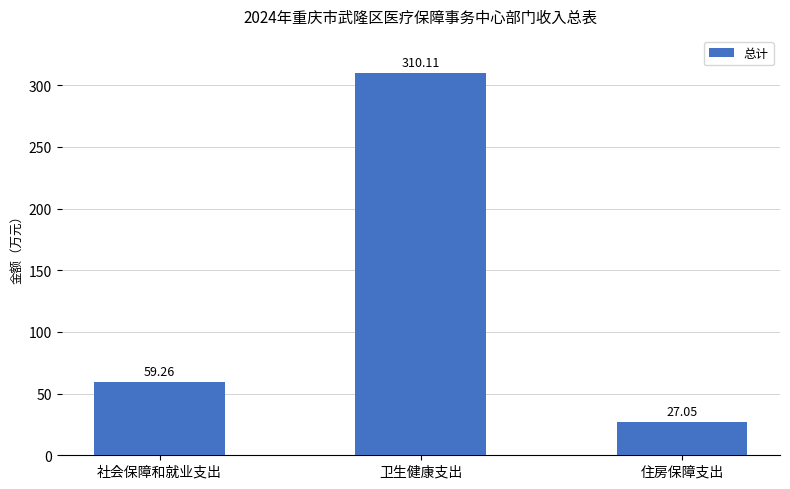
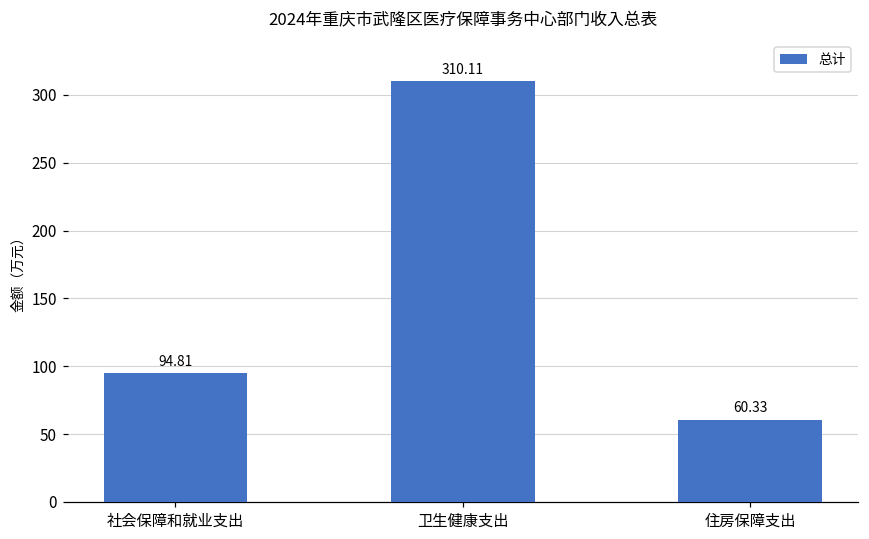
  {
-   "社会保障和就业支出": 59.26,
+   "社会保障和就业支出": 94.81,
    "卫生健康支出": 310.11,
-   "住房保障支出": 27.05
+   "住房保障支出": 60.33
  }
